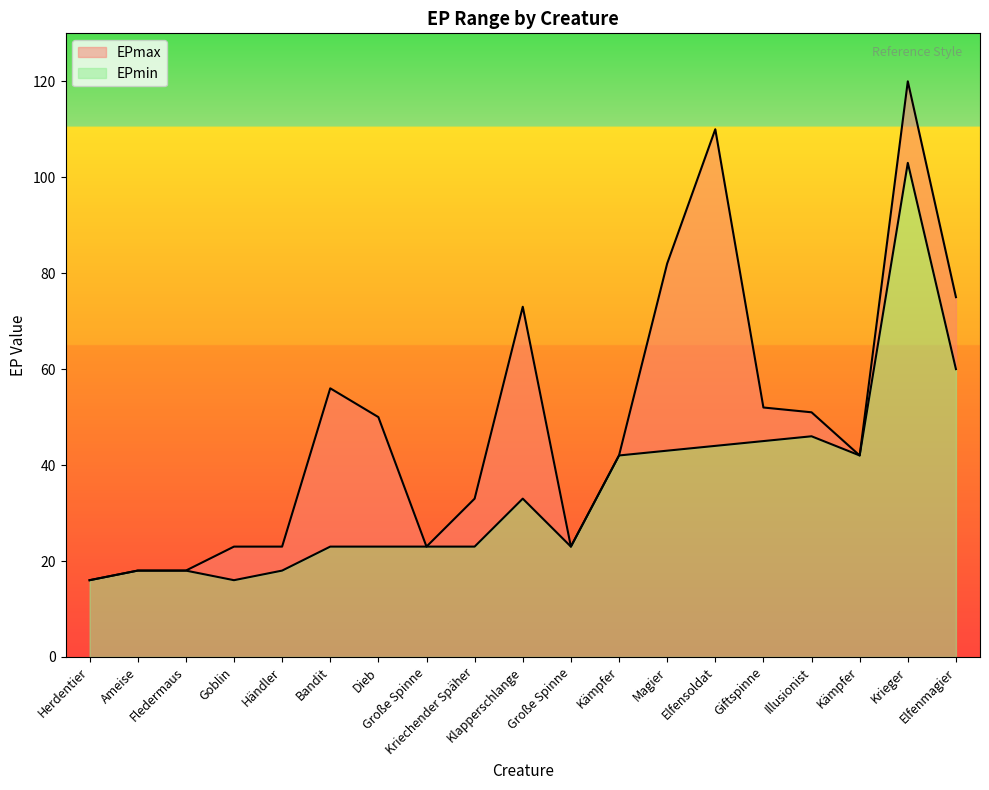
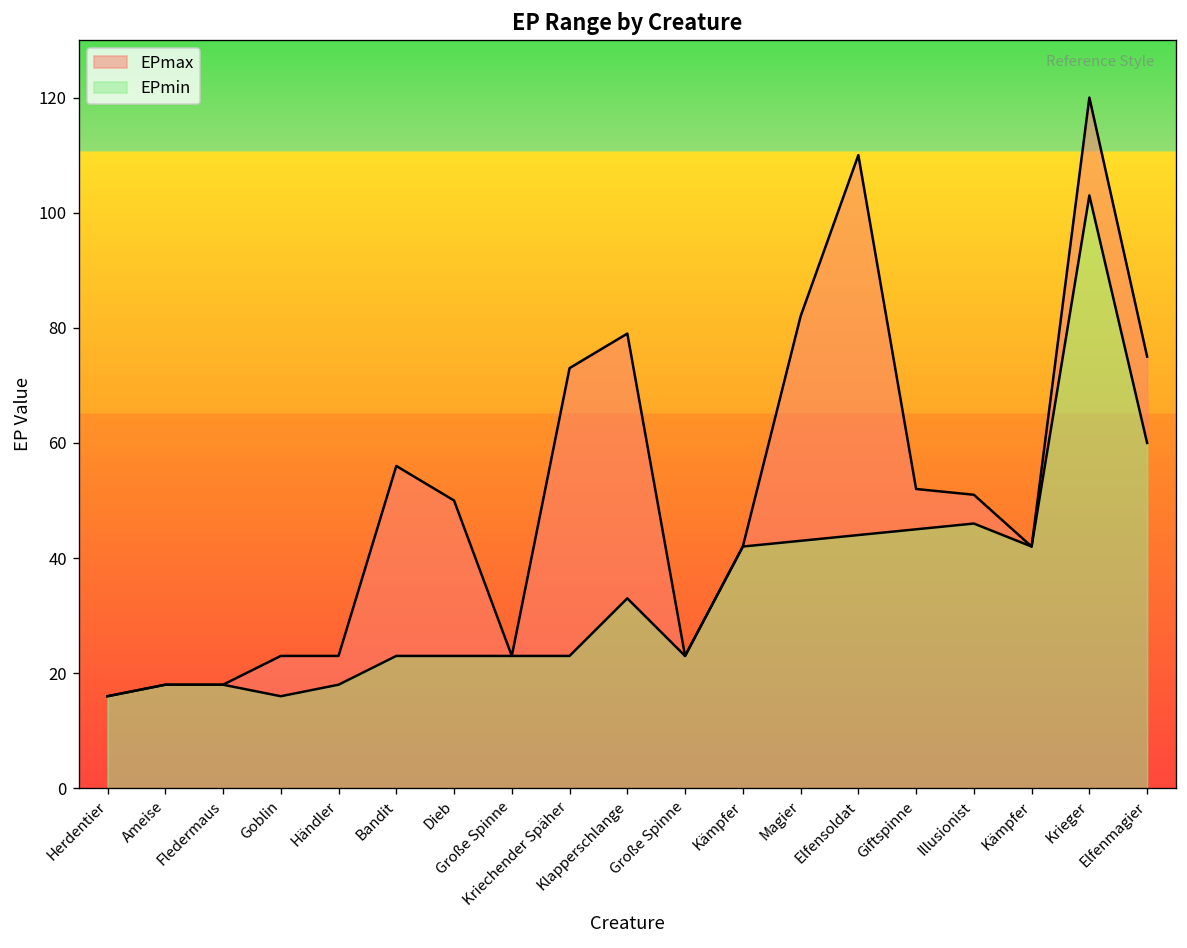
  {
    "EPmax": {
      "Goblin": 23,
      "Händler": 23,
      "Bandit": 56,
      "Dieb": 50,
-     "Kriechender Späher": 33,
-     "Klapperschlange": 73,
+     "Kriechender Späher": 73,
+     "Klapperschlange": 79,
      "Magier": 82,
      "Elfensoldat": 110,
      "Giftspinne": 52,
      "Illusionist": 51,
      "Krieger": 120,
      "Elfenmagier": 75
    },
    "EPmin": {
      "Goblin": 16,
      "Händler": 18,
      "Bandit": 23,
      "Dieb": 23,
      "Kriechender Späher": 23,
      "Klapperschlange": 33,
      "Magier": 43,
      "Elfensoldat": 44,
      "Giftspinne": 45,
      "Illusionist": 46,
      "Krieger": 103,
      "Elfenmagier": 60
    }
  }
